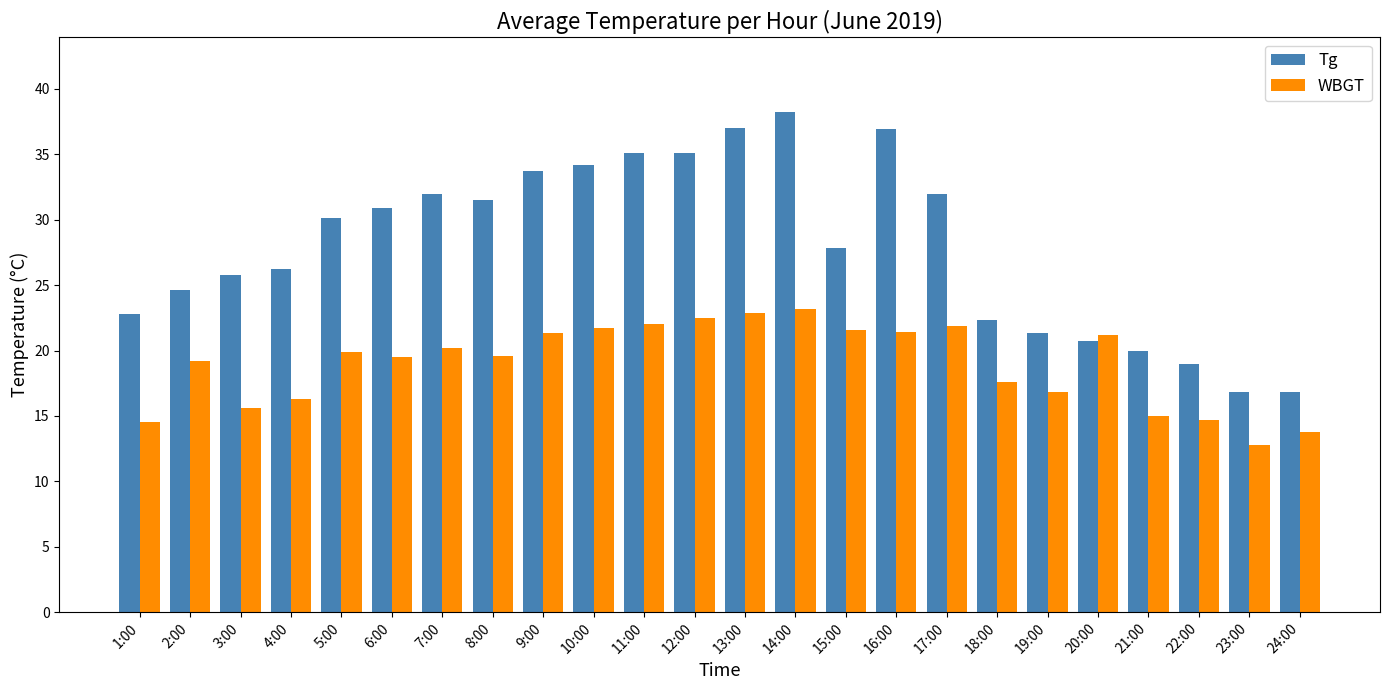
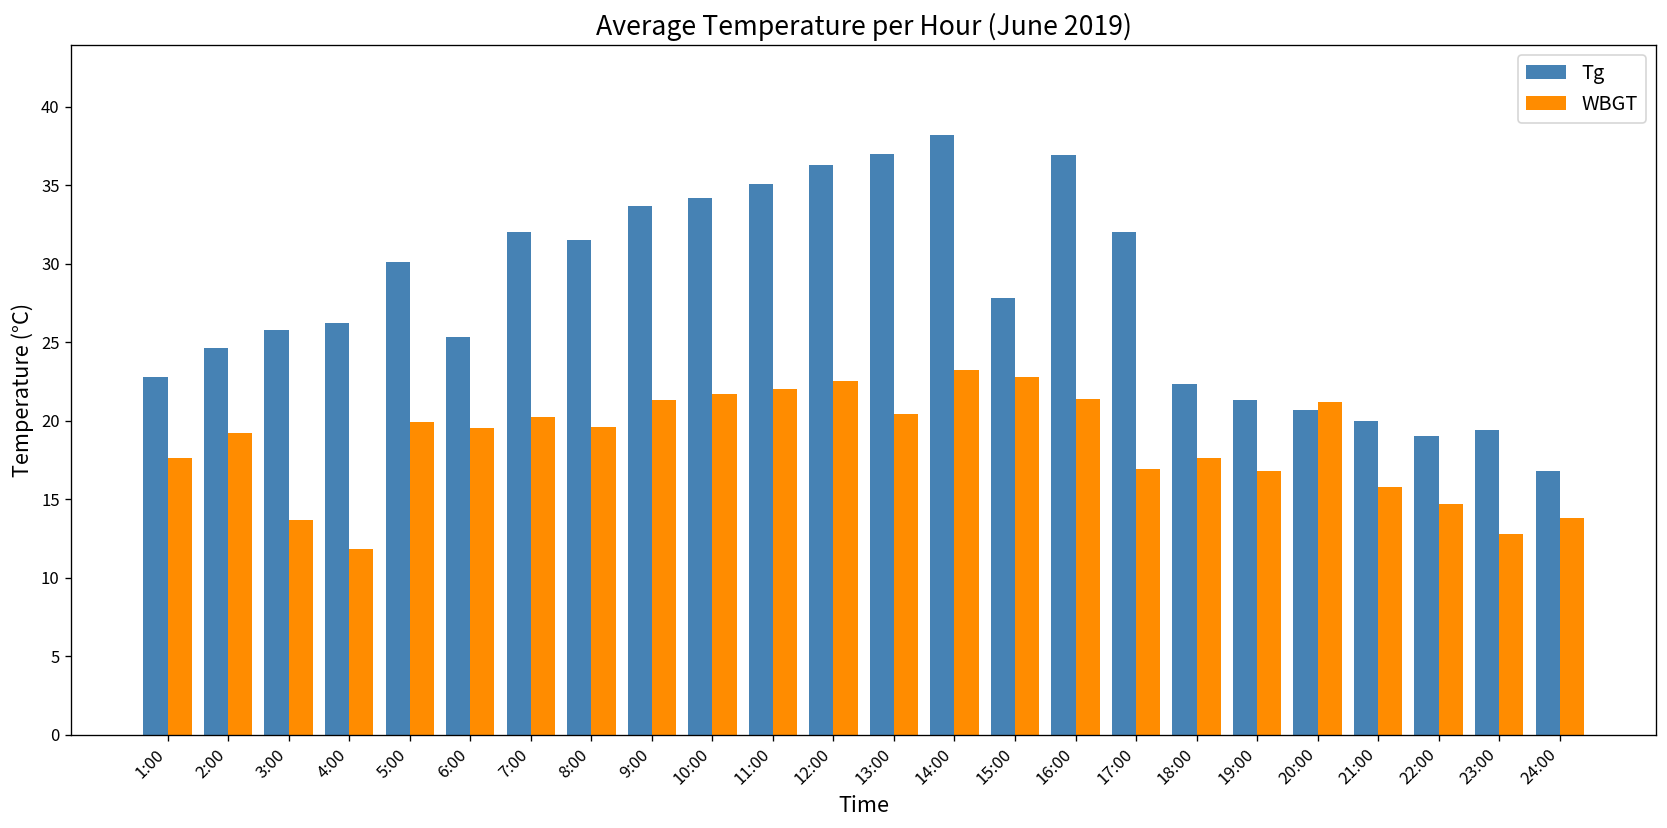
  {
    "Tg": {
      "1:00": 22.8,
      "2:00": 24.6,
      "3:00": 25.8,
      "4:00": 26.2,
      "5:00": 30.1,
-     "6:00": 30.9,
+     "6:00": 25.3,
      "7:00": 32.0,
      "8:00": 31.5,
      "9:00": 33.7,
      "10:00": 34.2,
      "11:00": 35.1,
-     "12:00": 35.1,
+     "12:00": 36.3,
      "13:00": 37.0,
      "14:00": 38.2,
      "15:00": 27.8,
      "16:00": 36.9,
      "17:00": 32.0,
      "18:00": 22.3,
      "19:00": 21.3,
      "20:00": 20.7,
      "21:00": 20.0,
      "22:00": 19.0,
-     "23:00": 16.8,
+     "23:00": 19.4,
      "24:00": 16.8
    },
    "WBGT": {
-     "1:00": 14.5,
+     "1:00": 17.6,
      "2:00": 19.2,
-     "3:00": 15.6,
-     "4:00": 16.3,
+     "3:00": 13.7,
+     "4:00": 11.8,
      "5:00": 19.9,
      "6:00": 19.5,
      "7:00": 20.2,
      "8:00": 19.6,
      "9:00": 21.3,
      "10:00": 21.7,
      "11:00": 22.0,
      "12:00": 22.5,
-     "13:00": 22.9,
+     "13:00": 20.4,
      "14:00": 23.2,
-     "15:00": 21.6,
+     "15:00": 22.8,
      "16:00": 21.4,
-     "17:00": 21.9,
+     "17:00": 16.9,
      "18:00": 17.6,
      "19:00": 16.8,
      "20:00": 21.2,
-     "21:00": 15.0,
+     "21:00": 15.8,
      "22:00": 14.7,
      "23:00": 12.8,
      "24:00": 13.8
    }
  }
